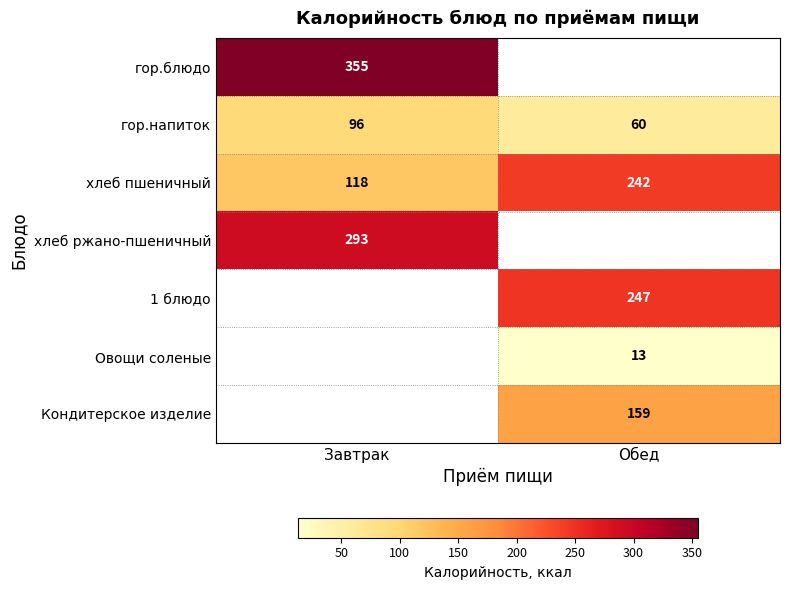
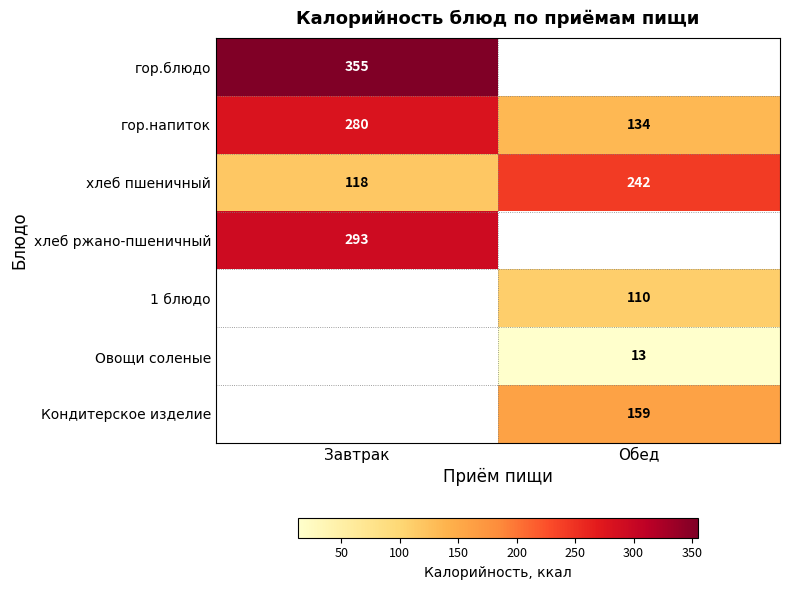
  {
    "гор.блюдо": {
      "Завтрак": 355
    },
    "гор.напиток": {
-     "Завтрак": 96,
-     "Обед": 60
+     "Завтрак": 280,
+     "Обед": 134
    },
    "хлеб пшеничный": {
      "Завтрак": 118,
      "Обед": 242
    },
    "хлеб ржано-пшеничный": {
      "Завтрак": 293
    },
    "1 блюдо": {
-     "Обед": 247
+     "Обед": 110
    },
    "Овощи соленые": {
      "Обед": 13
    },
    "Кондитерское изделие": {
      "Обед": 159
    }
  }
